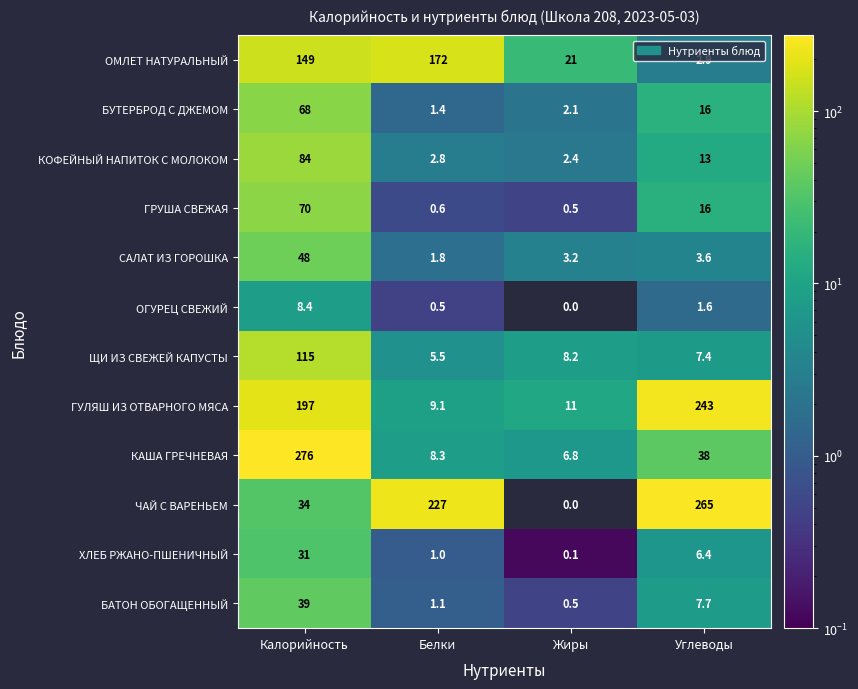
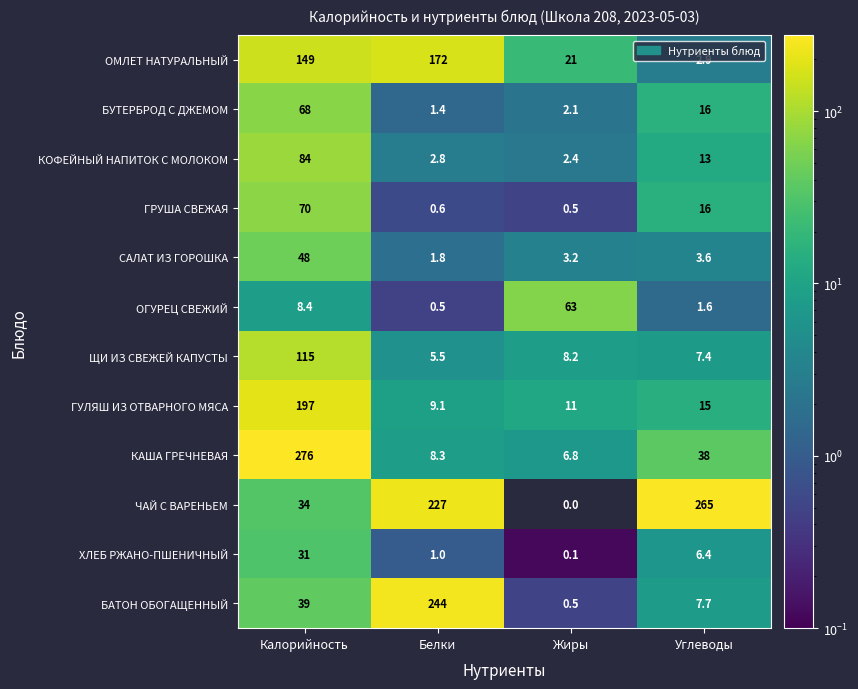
  {
    "ОМЛЕТ НАТУРАЛЬНЫЙ": {
      "Калорийность": 149,
      "Белки": 172,
      "Жиры": 21
    },
    "БУТЕРБРОД С ДЖЕМОМ": {
      "Калорийность": 68,
      "Белки": 1.4,
      "Жиры": 2.1,
      "Углеводы": 16
    },
    "КОФЕЙНЫЙ НАПИТОК С МОЛОКОМ": {
      "Калорийность": 84,
      "Белки": 2.8,
      "Жиры": 2.4,
      "Углеводы": 13
    },
    "ГРУША СВЕЖАЯ": {
      "Калорийность": 70,
      "Белки": 0.6,
      "Жиры": 0.5,
      "Углеводы": 16
    },
    "САЛАТ ИЗ ГОРОШКА": {
      "Калорийность": 48,
      "Белки": 1.8,
      "Жиры": 3.2,
      "Углеводы": 3.6
    },
    "ОГУРЕЦ СВЕЖИЙ": {
      "Калорийность": 8.4,
      "Белки": 0.5,
-     "Жиры": 0.0,
+     "Жиры": 63,
      "Углеводы": 1.6
    },
    "ЩИ ИЗ СВЕЖЕЙ КАПУСТЫ": {
      "Калорийность": 115,
      "Белки": 5.5,
      "Жиры": 8.2,
      "Углеводы": 7.4
    },
    "ГУЛЯШ ИЗ ОТВАРНОГО МЯСА": {
      "Калорийность": 197,
      "Белки": 9.1,
      "Жиры": 11,
-     "Углеводы": 243
+     "Углеводы": 15
    },
    "КАША ГРЕЧНЕВАЯ": {
      "Калорийность": 276,
      "Белки": 8.3,
      "Жиры": 6.8,
      "Углеводы": 38
    },
    "ЧАЙ С ВАРЕНЬЕМ": {
      "Калорийность": 34,
      "Белки": 227,
      "Жиры": 0.0,
      "Углеводы": 265
    },
    "ХЛЕБ РЖАНО-ПШЕНИЧНЫЙ": {
      "Калорийность": 31,
      "Белки": 1.0,
      "Жиры": 0.1,
      "Углеводы": 6.4
    },
    "БАТОН ОБОГАЩЕННЫЙ": {
      "Калорийность": 39,
-     "Белки": 1.1,
+     "Белки": 244,
      "Жиры": 0.5,
      "Углеводы": 7.7
    }
  }
